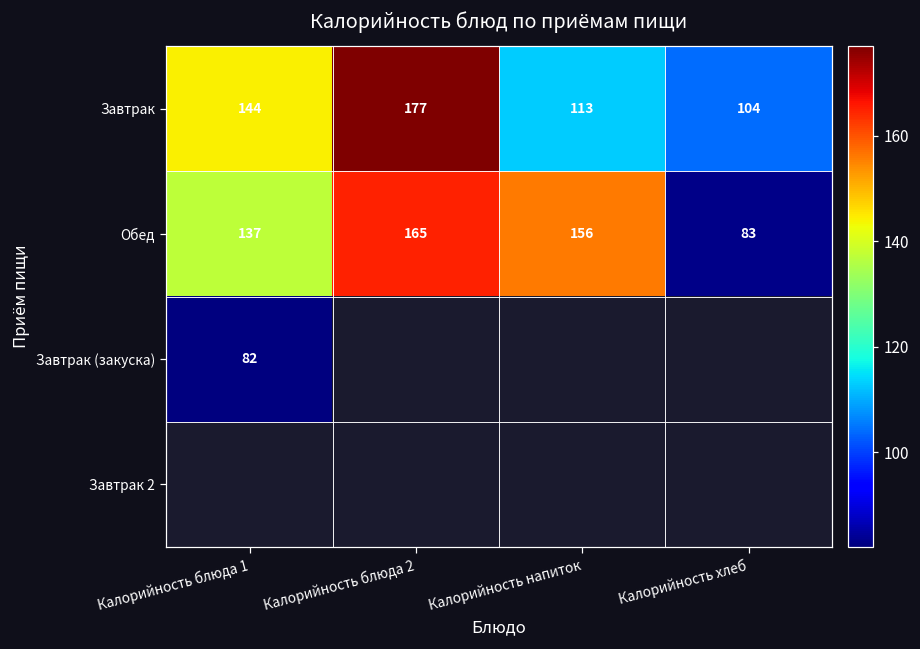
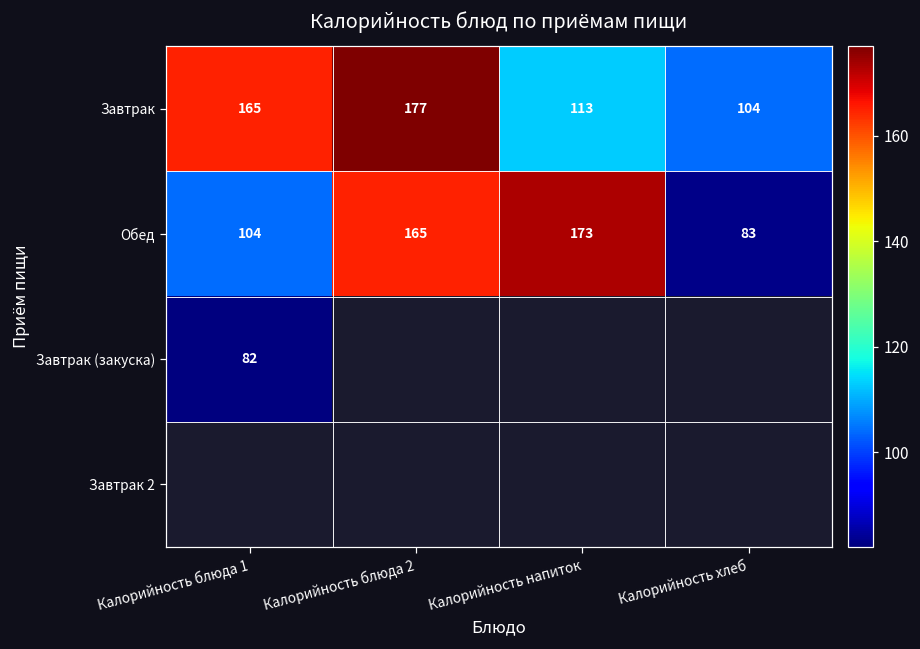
  {
    "Завтрак": {
-     "Калорийность блюда 1": 144,
+     "Калорийность блюда 1": 165,
      "Калорийность блюда 2": 177,
      "Калорийность напиток": 113,
      "Калорийность хлеб": 104
    },
    "Обед": {
-     "Калорийность блюда 1": 137,
+     "Калорийность блюда 1": 104,
      "Калорийность блюда 2": 165,
-     "Калорийность напиток": 156,
+     "Калорийность напиток": 173,
      "Калорийность хлеб": 83
    },
    "Завтрак (закуска)": {
      "Калорийность блюда 1": 82
    }
  }
